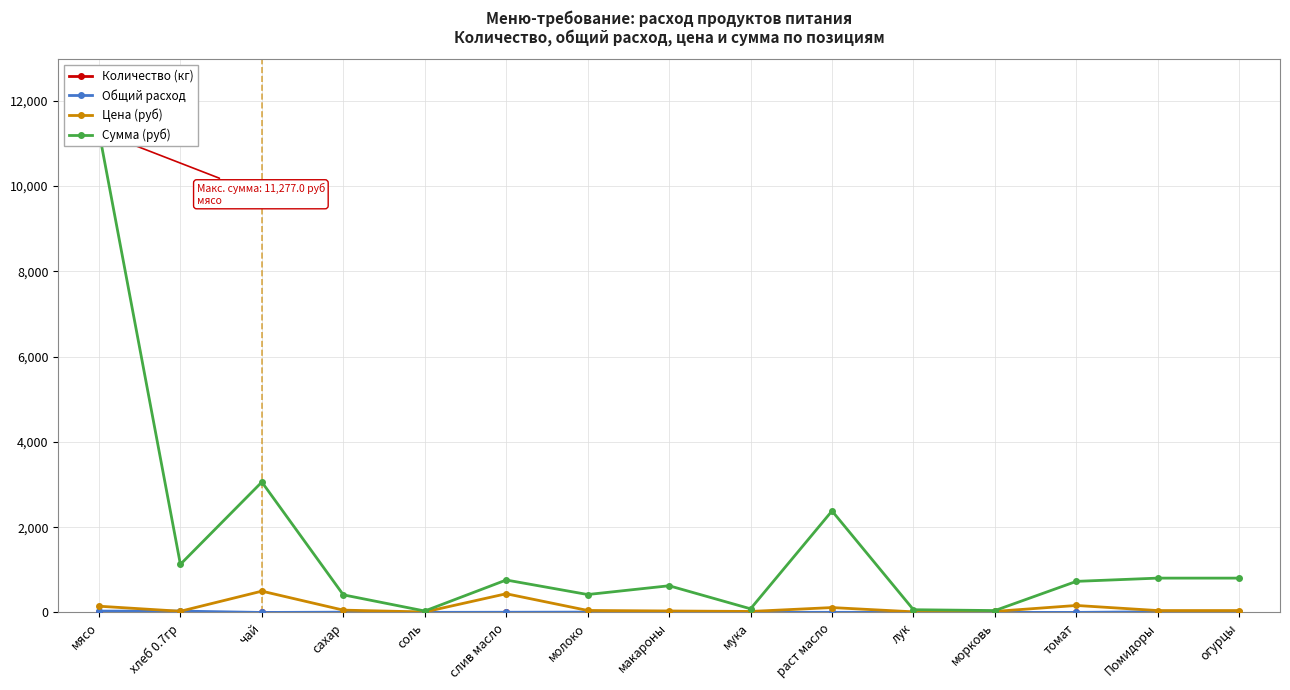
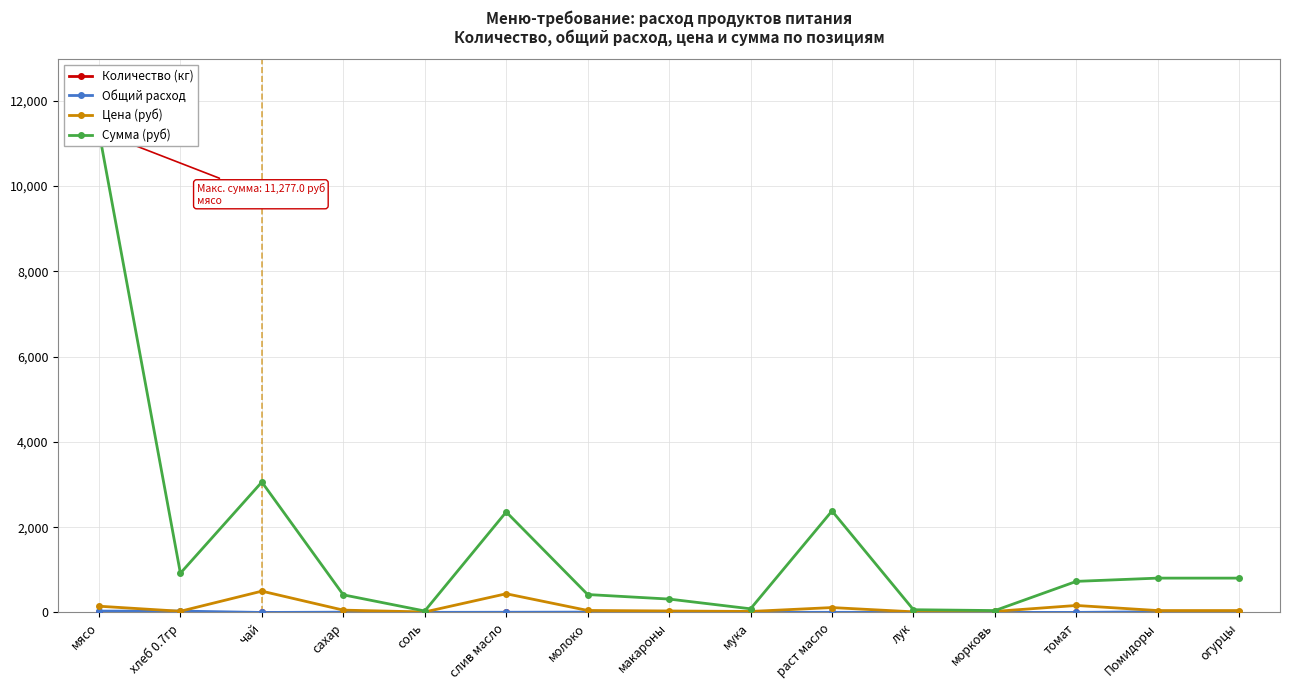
  {
    "Цена (руб)": {
      "мясо": "100",
      "чай": "500",
      "слив масло": "400",
      "раст масло": "100",
      "томат": "200"
    },
    "Сумма (руб)": {
-     "хлеб 0.7гр": "1,100",
+     "хлеб 0.7гр": "900",
      "чай": "3,100",
      "сахар": "400",
-     "слив масло": "800",
+     "слив масло": "2,400",
      "молоко": "400",
-     "макароны": "600",
+     "макароны": "300",
      "мука": "100",
      "раст масло": "2,400",
      "томат": "700",
      "Помидоры": "800",
      "огурцы": "800"
    }
  }
